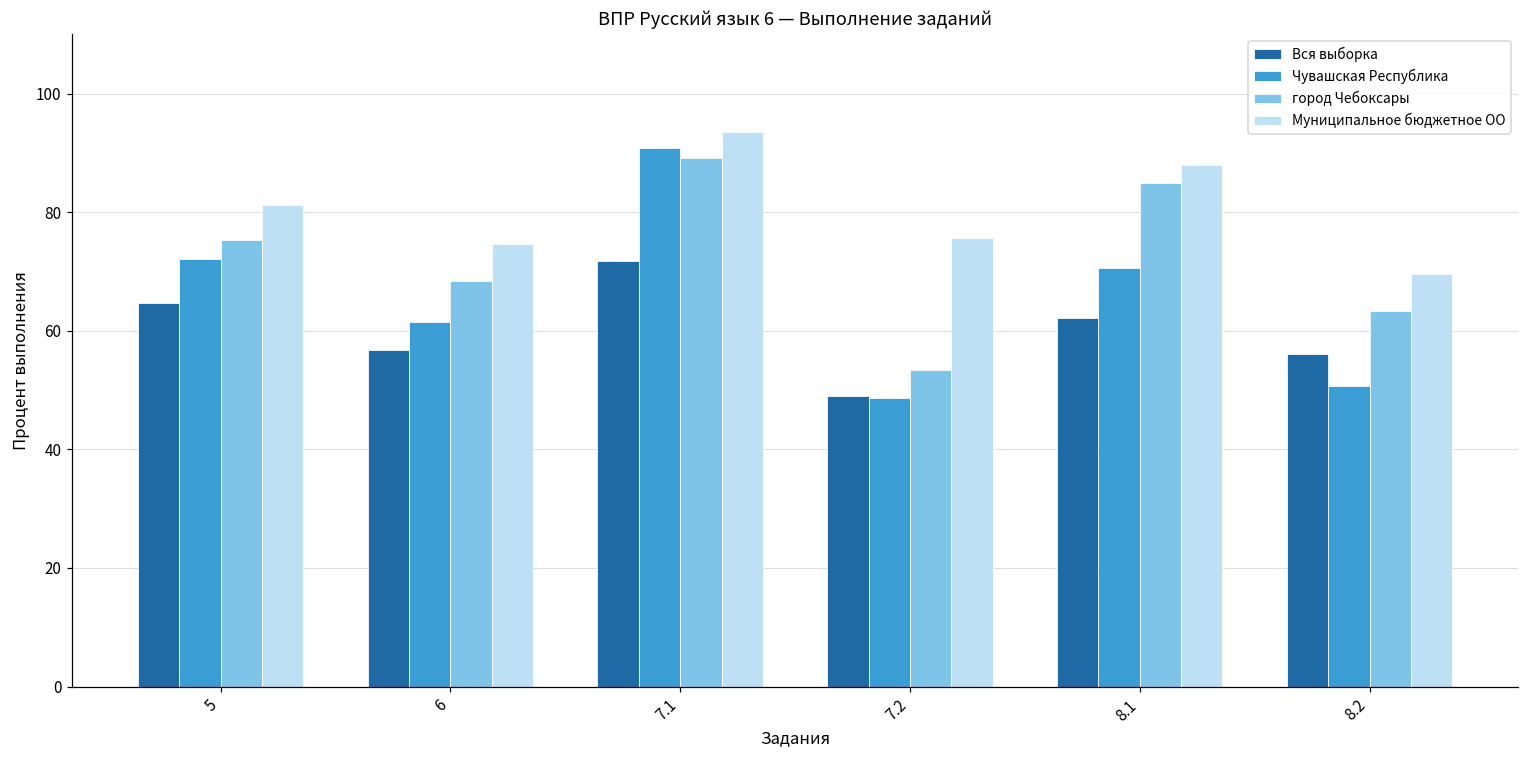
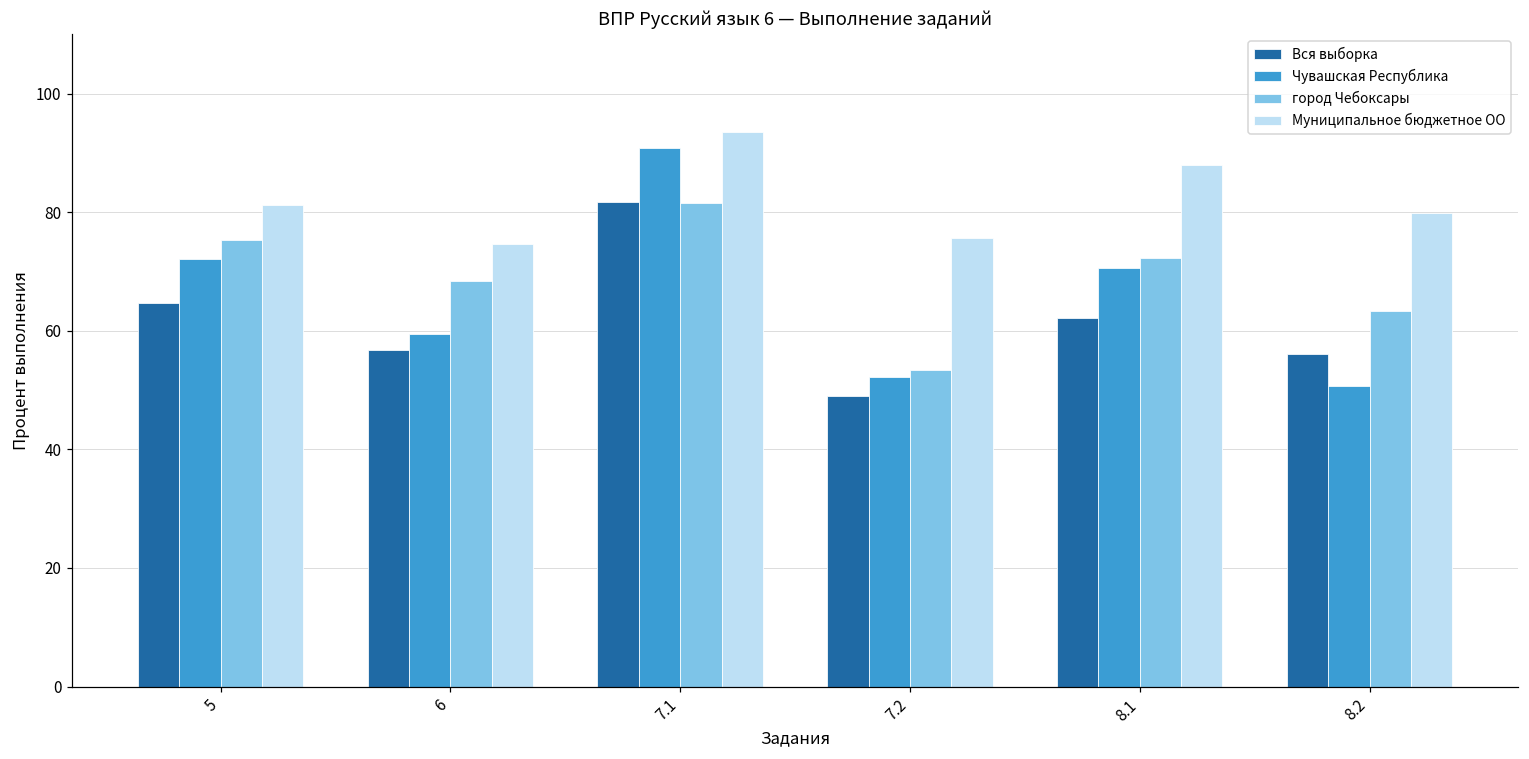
  {
    "Вся выборка": {
      "5": 65,
      "6": 57,
-     "7.1": 72,
+     "7.1": 82,
      "7.2": 49,
      "8.1": 62,
      "8.2": 56
    },
    "Чувашская Республика": {
      "5": 72,
-     "6": 62,
+     "6": 59,
      "7.1": 91,
-     "7.2": 49,
+     "7.2": 52,
      "8.1": 71,
      "8.2": 51
    },
    "город Чебоксары": {
      "5": 75,
      "6": 68,
-     "7.1": 89,
+     "7.1": 82,
      "7.2": 53,
-     "8.1": 85,
+     "8.1": 72,
      "8.2": 63
    },
    "Муниципальное бюджетное ОО": {
      "5": 81,
      "6": 75,
      "7.1": 94,
      "7.2": 76,
      "8.1": 88,
-     "8.2": 70
+     "8.2": 80
    }
  }
